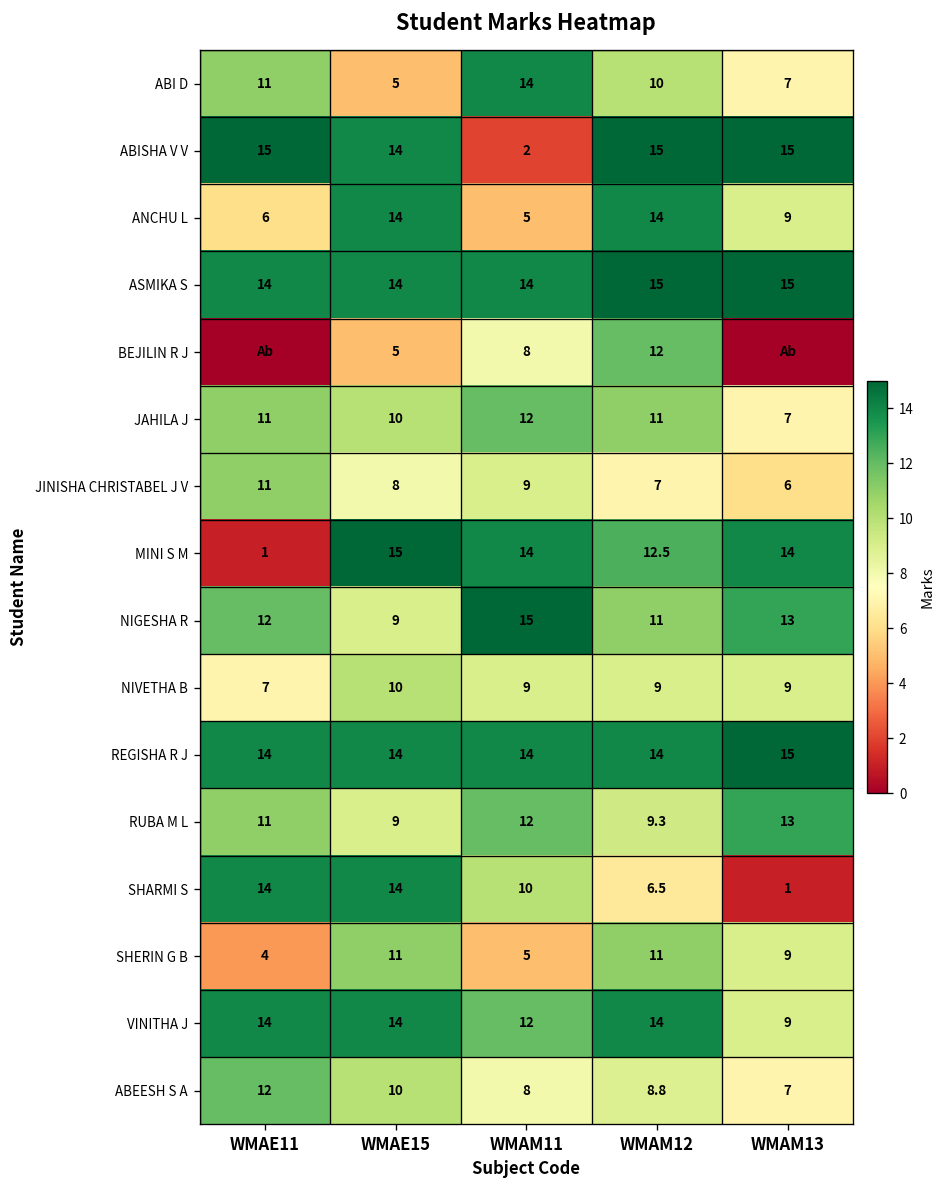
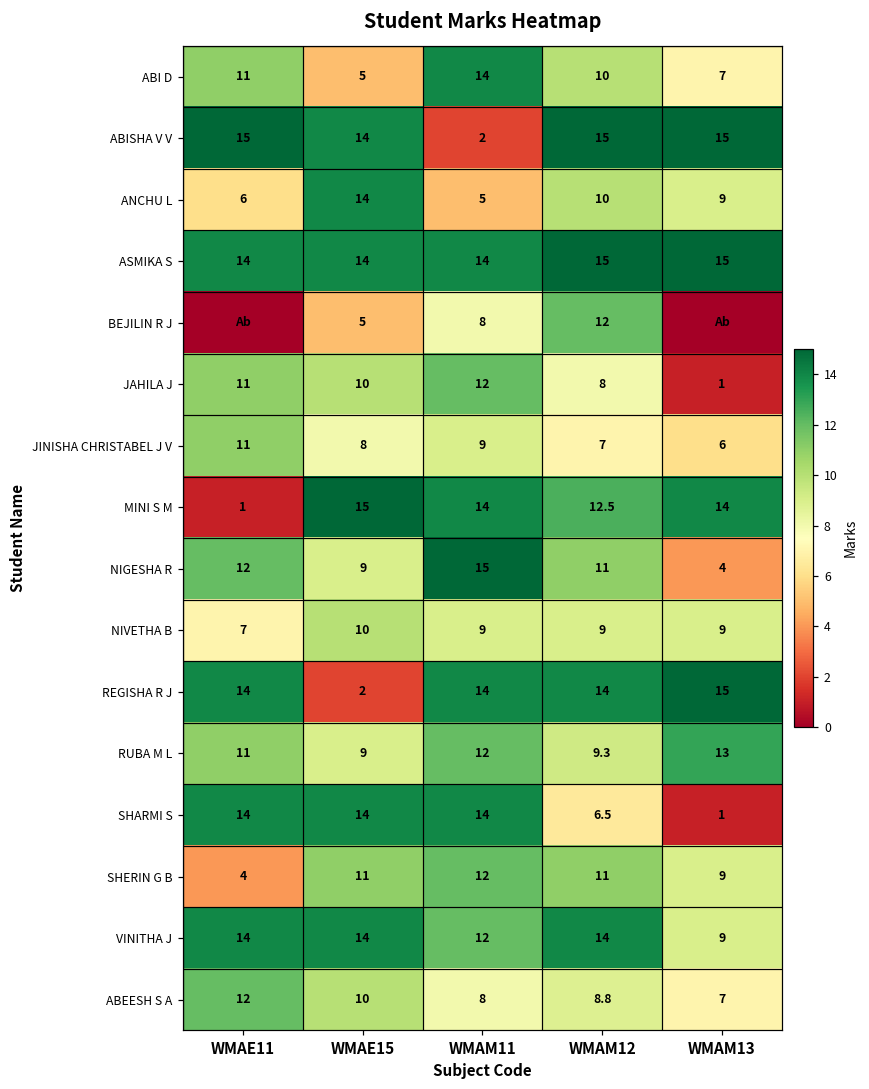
  {
    "ABI D": {
      "WMAE11": 11,
      "WMAE15": 5,
      "WMAM11": 14,
      "WMAM12": 10,
      "WMAM13": 7
    },
    "ABISHA V V": {
      "WMAE11": 15,
      "WMAE15": 14,
      "WMAM11": 2,
      "WMAM12": 15,
      "WMAM13": 15
    },
    "ANCHU L": {
      "WMAE11": 6,
      "WMAE15": 14,
      "WMAM11": 5,
-     "WMAM12": 14,
+     "WMAM12": 10,
      "WMAM13": 9
    },
    "ASMIKA S": {
      "WMAE11": 14,
      "WMAE15": 14,
      "WMAM11": 14,
      "WMAM12": 15,
      "WMAM13": 15
    },
    "BEJILIN R J": {
      "WMAE15": 5,
      "WMAM11": 8,
      "WMAM12": 12
    },
    "JAHILA J": {
      "WMAE11": 11,
      "WMAE15": 10,
      "WMAM11": 12,
-     "WMAM12": 11,
-     "WMAM13": 7
+     "WMAM12": 8,
+     "WMAM13": 1
    },
    "JINISHA CHRISTABEL J V": {
      "WMAE11": 11,
      "WMAE15": 8,
      "WMAM11": 9,
      "WMAM12": 7,
      "WMAM13": 6
    },
    "MINI S M": {
      "WMAE11": 1,
      "WMAE15": 15,
      "WMAM11": 14,
      "WMAM12": 12.5,
      "WMAM13": 14
    },
    "NIGESHA R": {
      "WMAE11": 12,
      "WMAE15": 9,
      "WMAM11": 15,
      "WMAM12": 11,
-     "WMAM13": 13
+     "WMAM13": 4
    },
    "NIVETHA B": {
      "WMAE11": 7,
      "WMAE15": 10,
      "WMAM11": 9,
      "WMAM12": 9,
      "WMAM13": 9
    },
    "REGISHA R J": {
      "WMAE11": 14,
-     "WMAE15": 14,
+     "WMAE15": 2,
      "WMAM11": 14,
      "WMAM12": 14,
      "WMAM13": 15
    },
    "RUBA M L": {
      "WMAE11": 11,
      "WMAE15": 9,
      "WMAM11": 12,
      "WMAM12": 9.3,
      "WMAM13": 13
    },
    "SHARMI S": {
      "WMAE11": 14,
      "WMAE15": 14,
-     "WMAM11": 10,
+     "WMAM11": 14,
      "WMAM12": 6.5,
      "WMAM13": 1
    },
    "SHERIN G B": {
      "WMAE11": 4,
      "WMAE15": 11,
-     "WMAM11": 5,
+     "WMAM11": 12,
      "WMAM12": 11,
      "WMAM13": 9
    },
    "VINITHA J": {
      "WMAE11": 14,
      "WMAE15": 14,
      "WMAM11": 12,
      "WMAM12": 14,
      "WMAM13": 9
    },
    "ABEESH S A": {
      "WMAE11": 12,
      "WMAE15": 10,
      "WMAM11": 8,
      "WMAM12": 8.8,
      "WMAM13": 7
    }
  }
